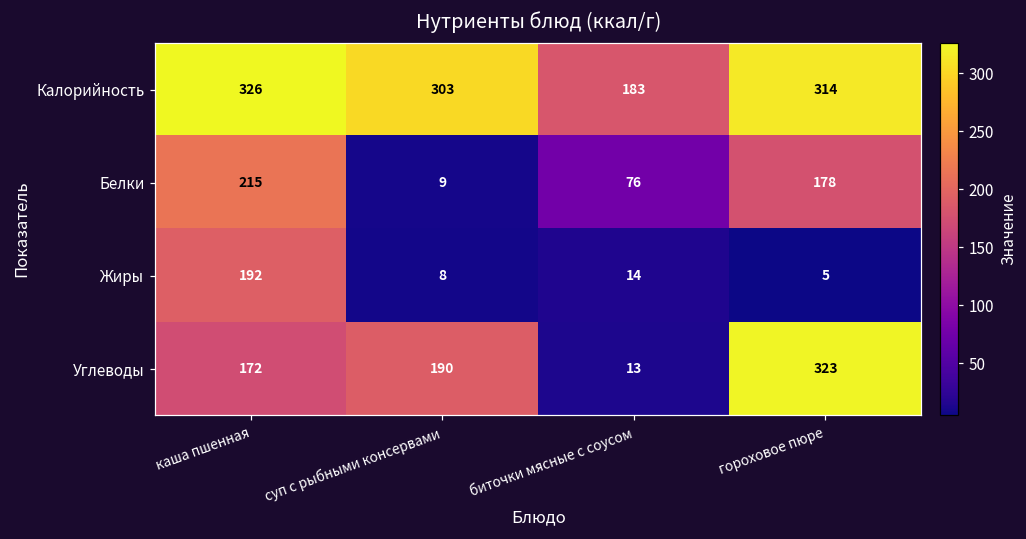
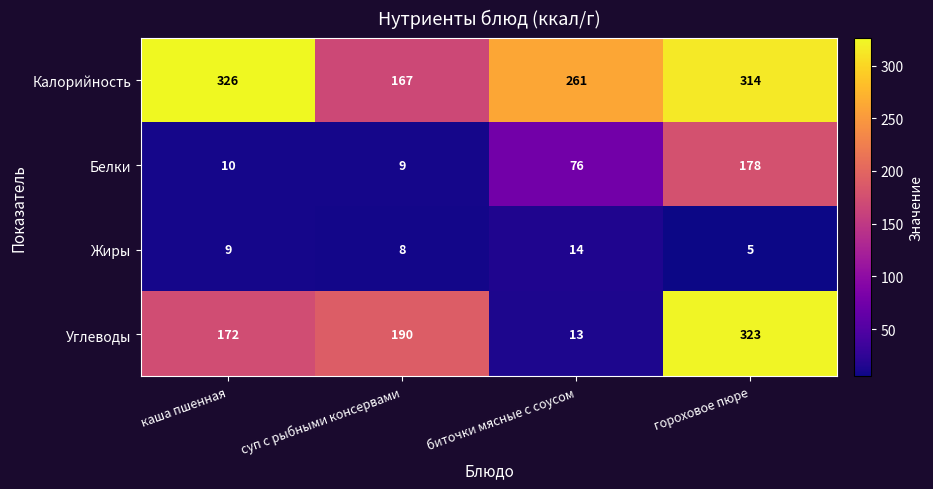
  {
    "Калорийность": {
      "каша пшенная": 326,
-     "суп с рыбными консервами": 303,
-     "биточки мясные с соусом": 183,
+     "суп с рыбными консервами": 167,
+     "биточки мясные с соусом": 261,
      "гороховое пюре": 314
    },
    "Белки": {
-     "каша пшенная": 215,
+     "каша пшенная": 10,
      "суп с рыбными консервами": 9,
      "биточки мясные с соусом": 76,
      "гороховое пюре": 178
    },
    "Жиры": {
-     "каша пшенная": 192,
+     "каша пшенная": 9,
      "суп с рыбными консервами": 8,
      "биточки мясные с соусом": 14,
      "гороховое пюре": 5
    },
    "Углеводы": {
      "каша пшенная": 172,
      "суп с рыбными консервами": 190,
      "биточки мясные с соусом": 13,
      "гороховое пюре": 323
    }
  }
